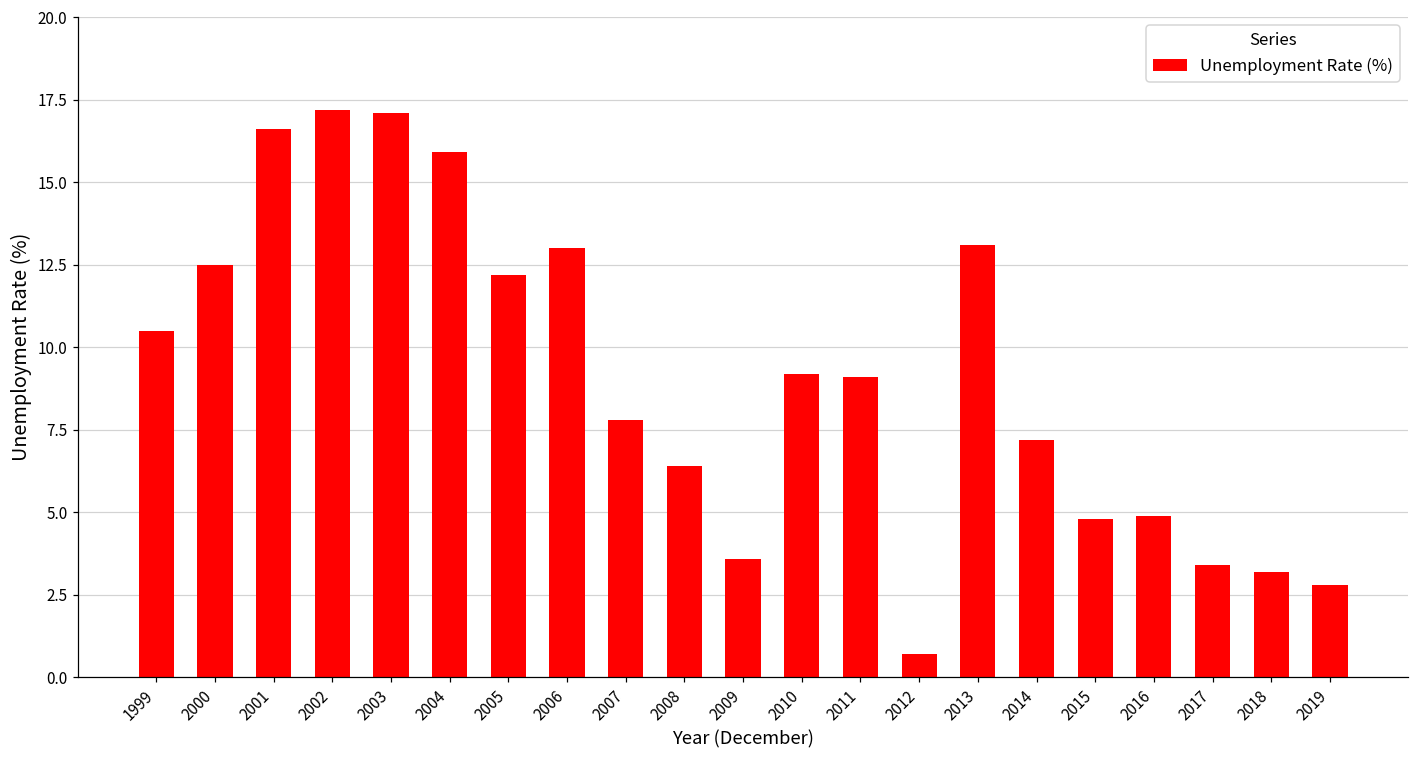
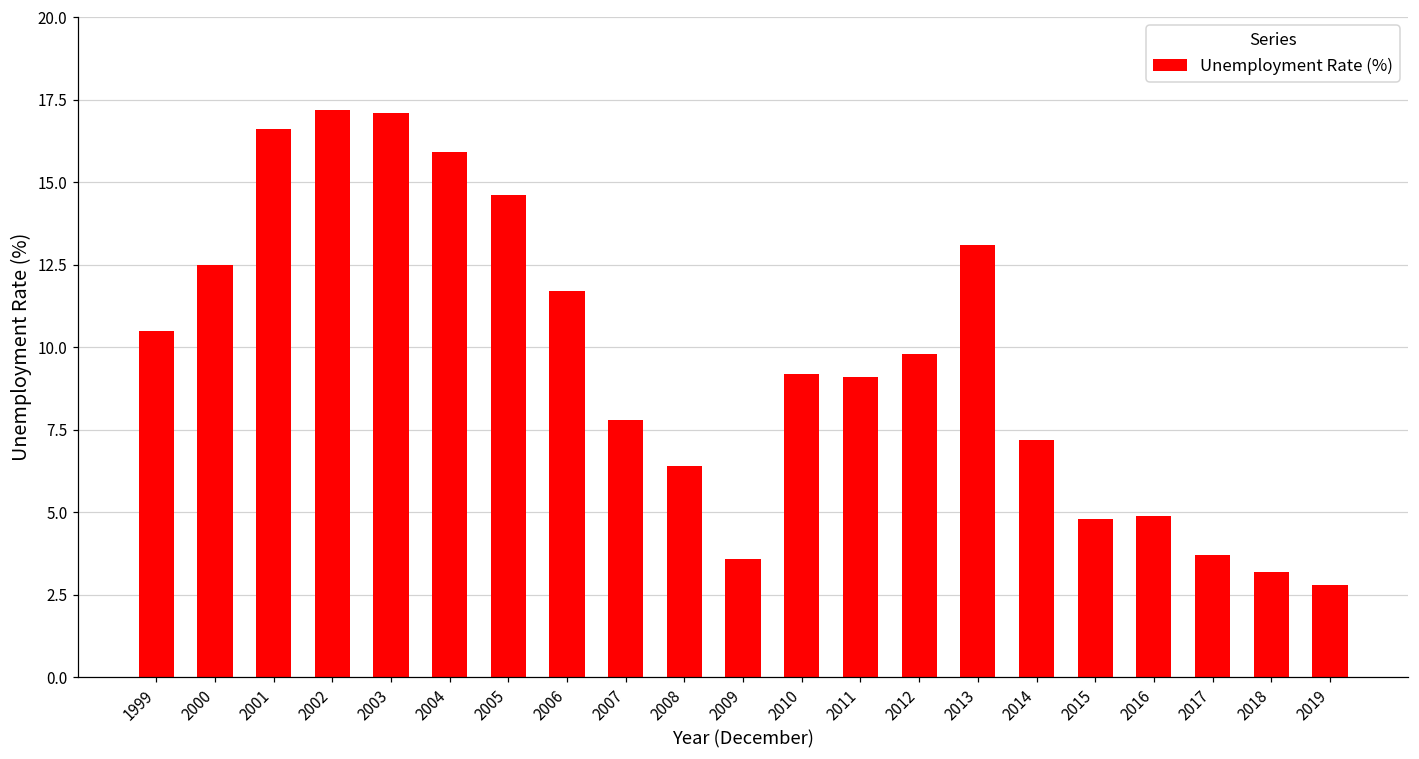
  {
    "1999": 10.5,
    "2000": 12.5,
    "2001": 16.6,
    "2002": 17.2,
    "2003": 17.1,
    "2004": 15.9,
-   "2005": 12.2,
-   "2006": 13.0,
+   "2005": 14.6,
+   "2006": 11.7,
    "2007": 7.8,
    "2008": 6.4,
    "2009": 3.6,
    "2010": 9.2,
    "2011": 9.1,
-   "2012": 0.7,
+   "2012": 9.8,
    "2013": 13.1,
    "2014": 7.2,
    "2015": 4.8,
    "2016": 4.9,
-   "2017": 3.4,
+   "2017": 3.7,
    "2018": 3.2,
    "2019": 2.8
  }
